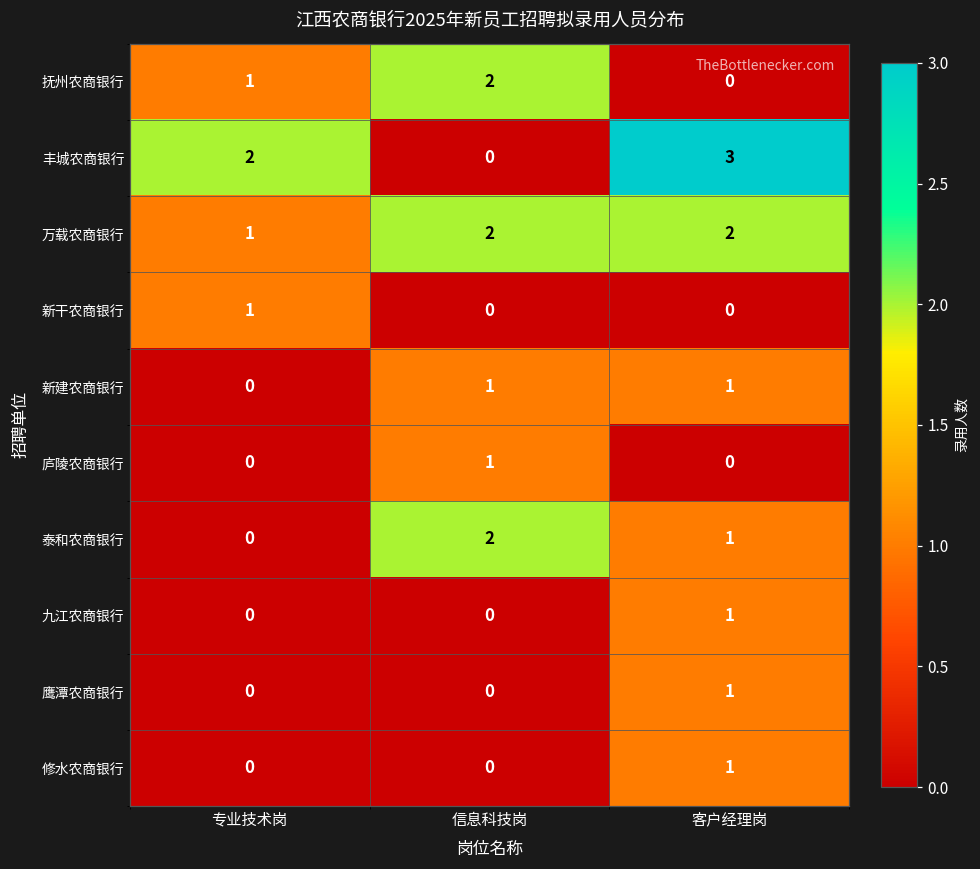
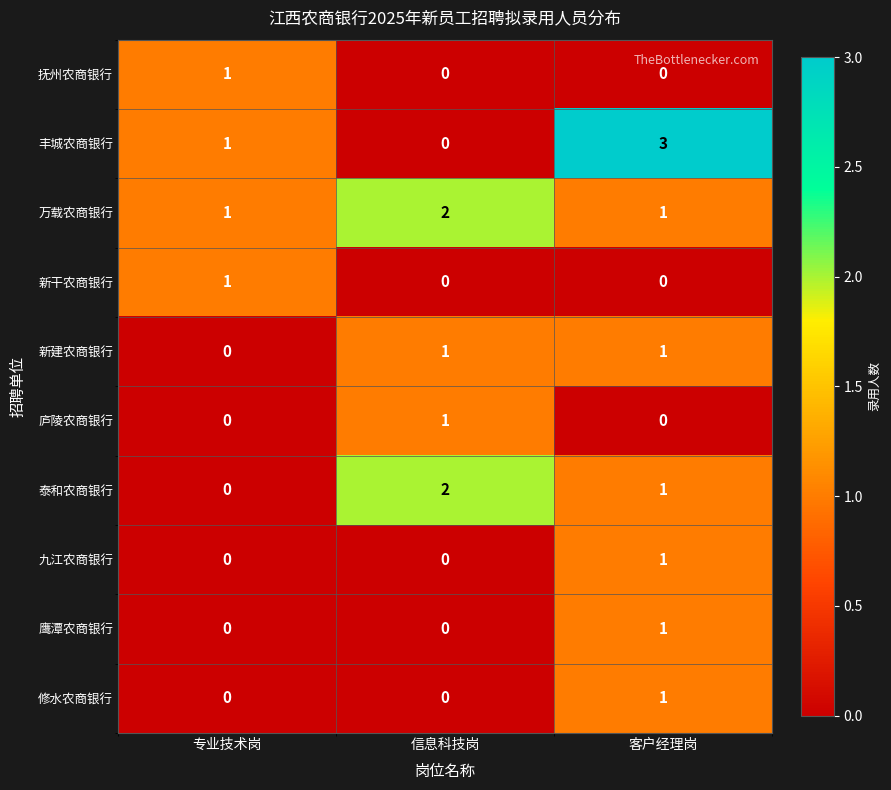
  {
    "抚州农商银行": {
      "专业技术岗": 1,
-     "信息科技岗": 2
+     "信息科技岗": 0
    },
    "丰城农商银行": {
-     "专业技术岗": 2,
+     "专业技术岗": 1,
      "信息科技岗": 0,
      "客户经理岗": 3
    },
    "万载农商银行": {
      "专业技术岗": 1,
      "信息科技岗": 2,
-     "客户经理岗": 2
+     "客户经理岗": 1
    },
    "新干农商银行": {
      "专业技术岗": 1,
      "信息科技岗": 0,
      "客户经理岗": 0
    },
    "新建农商银行": {
      "专业技术岗": 0,
      "信息科技岗": 1,
      "客户经理岗": 1
    },
    "庐陵农商银行": {
      "专业技术岗": 0,
      "信息科技岗": 1,
      "客户经理岗": 0
    },
    "泰和农商银行": {
      "专业技术岗": 0,
      "信息科技岗": 2,
      "客户经理岗": 1
    },
    "九江农商银行": {
      "专业技术岗": 0,
      "信息科技岗": 0,
      "客户经理岗": 1
    },
    "鹰潭农商银行": {
      "专业技术岗": 0,
      "信息科技岗": 0,
      "客户经理岗": 1
    },
    "修水农商银行": {
      "专业技术岗": 0,
      "信息科技岗": 0,
      "客户经理岗": 1
    }
  }
